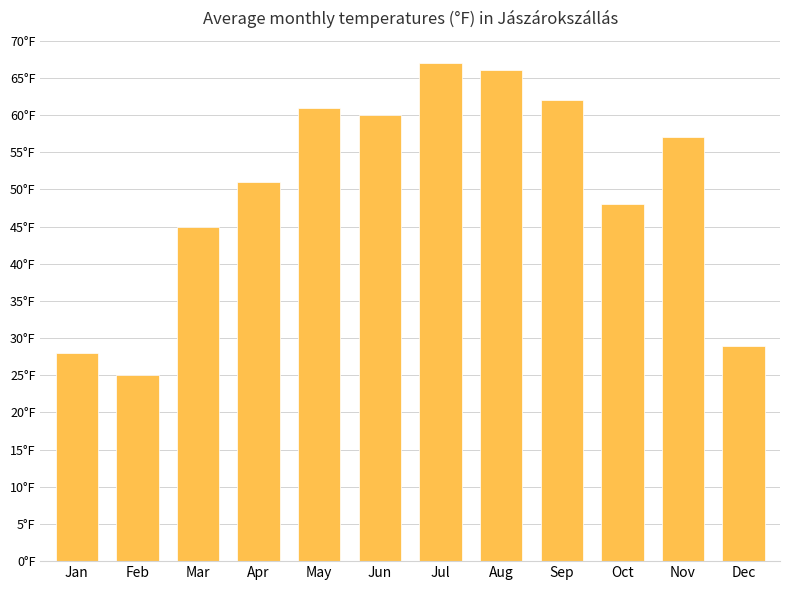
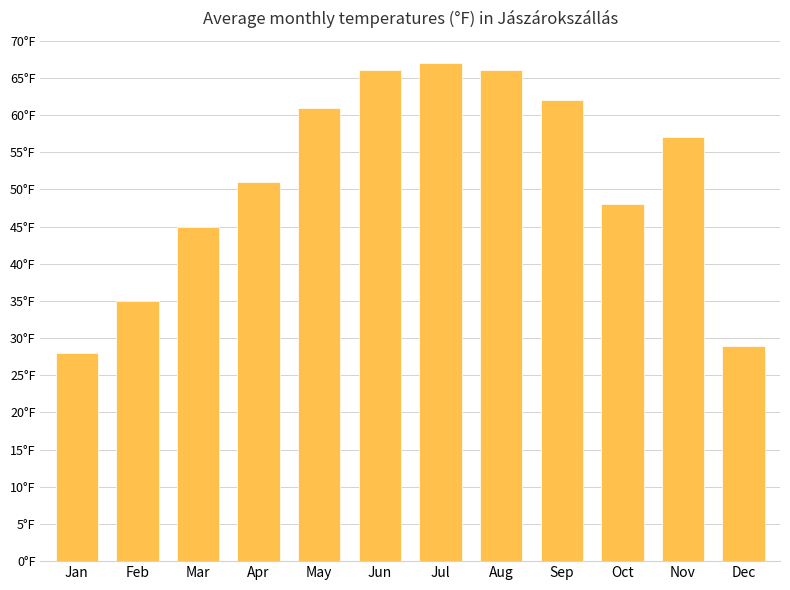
  {
    "Jan": "28°F",
-   "Feb": "25°F",
+   "Feb": "35°F",
    "Mar": "45°F",
    "Apr": "51°F",
    "May": "61°F",
-   "Jun": "60°F",
+   "Jun": "66°F",
    "Jul": "67°F",
    "Aug": "66°F",
    "Sep": "62°F",
    "Oct": "48°F",
    "Nov": "57°F",
    "Dec": "29°F"
  }
